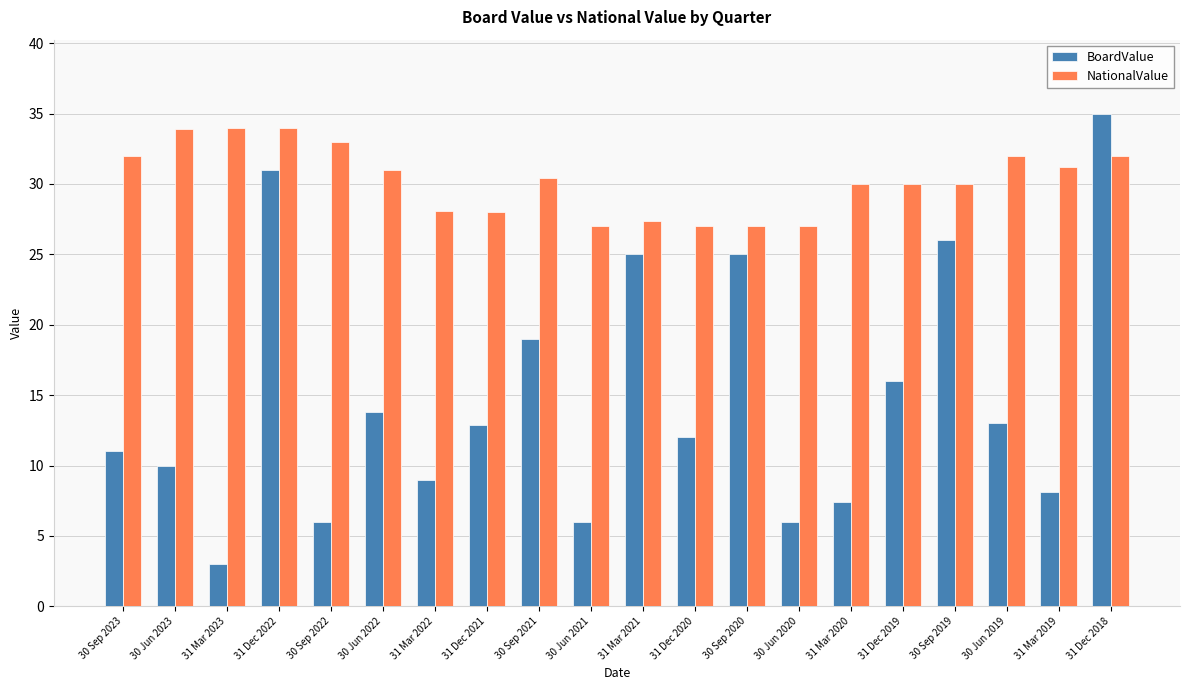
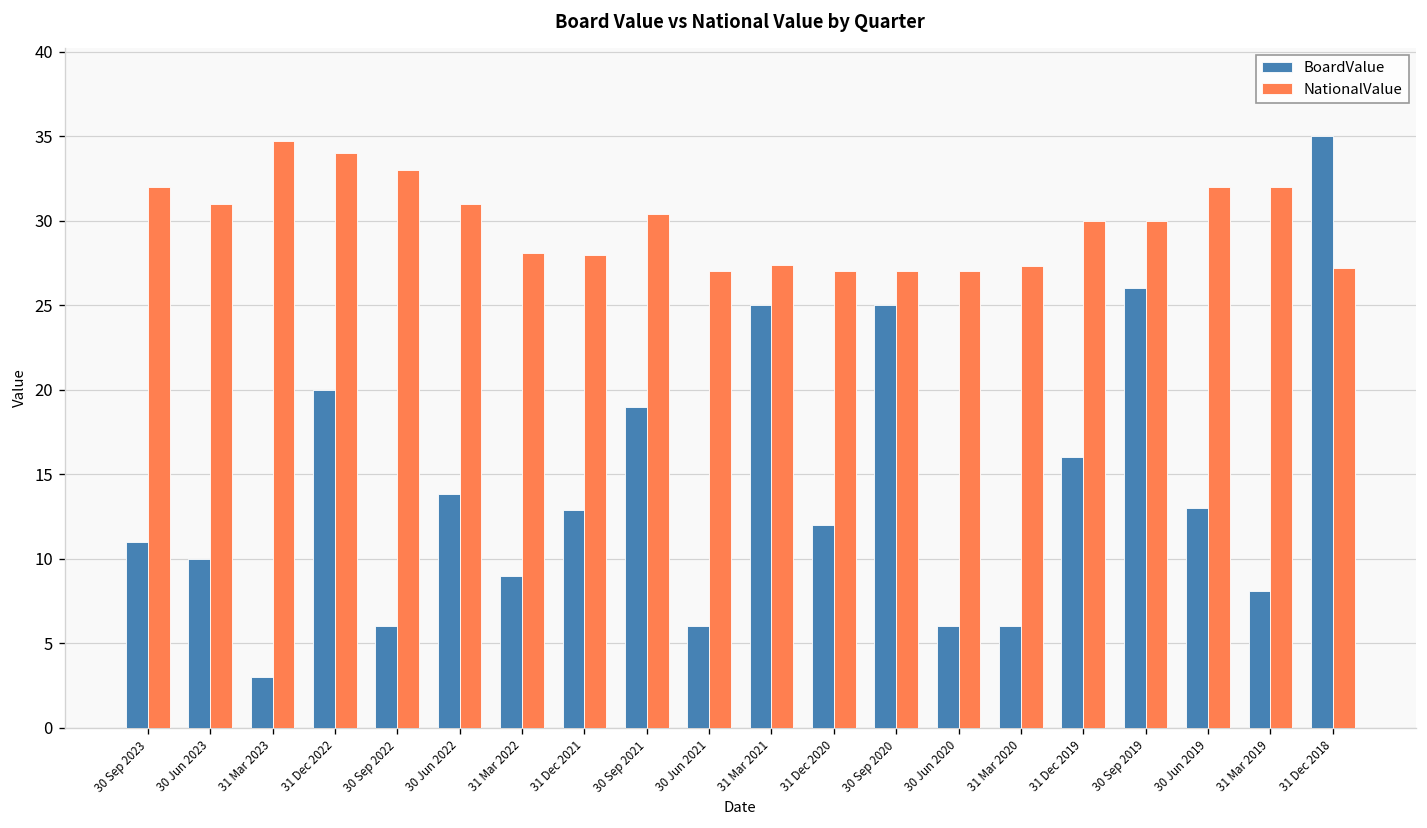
  {
    "BoardValue": {
      "30 Sep 2023": 11.0,
      "30 Jun 2023": 10.0,
      "31 Mar 2023": 3.0,
-     "31 Dec 2022": 31,
+     "31 Dec 2022": 20,
      "30 Sep 2022": 6.0,
      "30 Jun 2022": 13.8,
      "31 Mar 2022": 9.0,
      "31 Dec 2021": 12.9,
      "30 Sep 2021": 19.0,
      "30 Jun 2021": 6.0,
      "31 Mar 2021": 25.0,
      "31 Dec 2020": 12.0,
      "30 Sep 2020": 25.0,
      "30 Jun 2020": 6.0,
-     "31 Mar 2020": 7.4,
+     "31 Mar 2020": 6.0,
      "31 Dec 2019": 16.0,
      "30 Sep 2019": 26.0,
      "30 Jun 2019": 13.0,
      "31 Mar 2019": 8.1,
      "31 Dec 2018": 35.0
    },
    "NationalValue": {
      "30 Sep 2023": 32.0,
-     "30 Jun 2023": 33.9,
-     "31 Mar 2023": 34.0,
+     "30 Jun 2023": 31.0,
+     "31 Mar 2023": 34.7,
      "31 Dec 2022": 34.0,
      "30 Sep 2022": 33.0,
      "30 Jun 2022": 31.0,
      "31 Mar 2022": 28.1,
      "31 Dec 2021": 28.0,
      "30 Sep 2021": 30.4,
      "30 Jun 2021": 27.0,
      "31 Mar 2021": 27.4,
      "31 Dec 2020": 27.0,
      "30 Sep 2020": 27.0,
      "30 Jun 2020": 27.0,
-     "31 Mar 2020": 30.0,
+     "31 Mar 2020": 27.3,
      "31 Dec 2019": 30.0,
      "30 Sep 2019": 30.0,
      "30 Jun 2019": 32.0,
-     "31 Mar 2019": 31.2,
-     "31 Dec 2018": 32.0
+     "31 Mar 2019": 32.0,
+     "31 Dec 2018": 27.2
    }
  }
